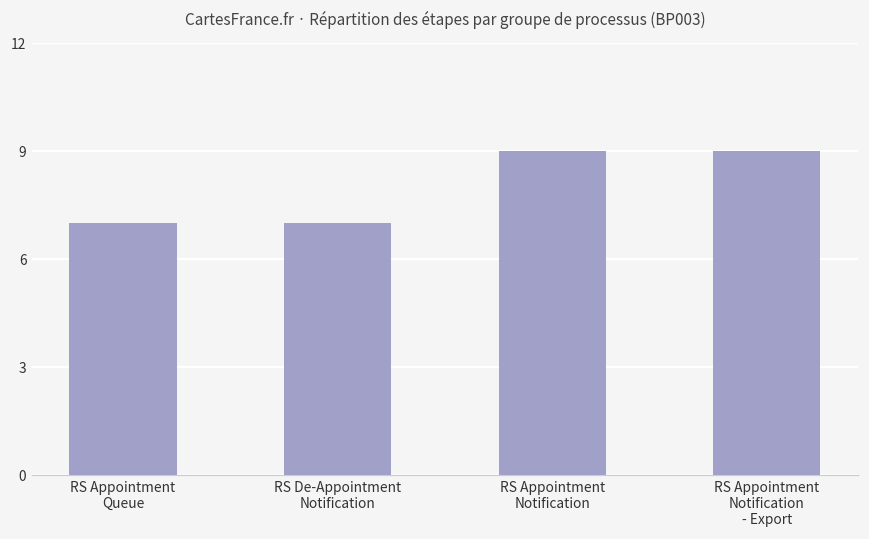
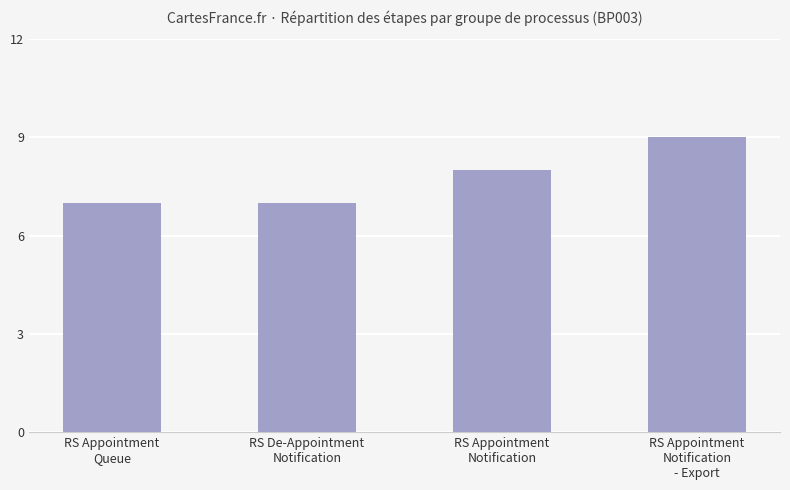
  {
    "RS Appointment Queue": 7,
    "RS De-Appointment Notification": 7,
-   "RS Appointment Notification": 9,
+   "RS Appointment Notification": 8,
    "RS Appointment Notification - Export": 9
  }
